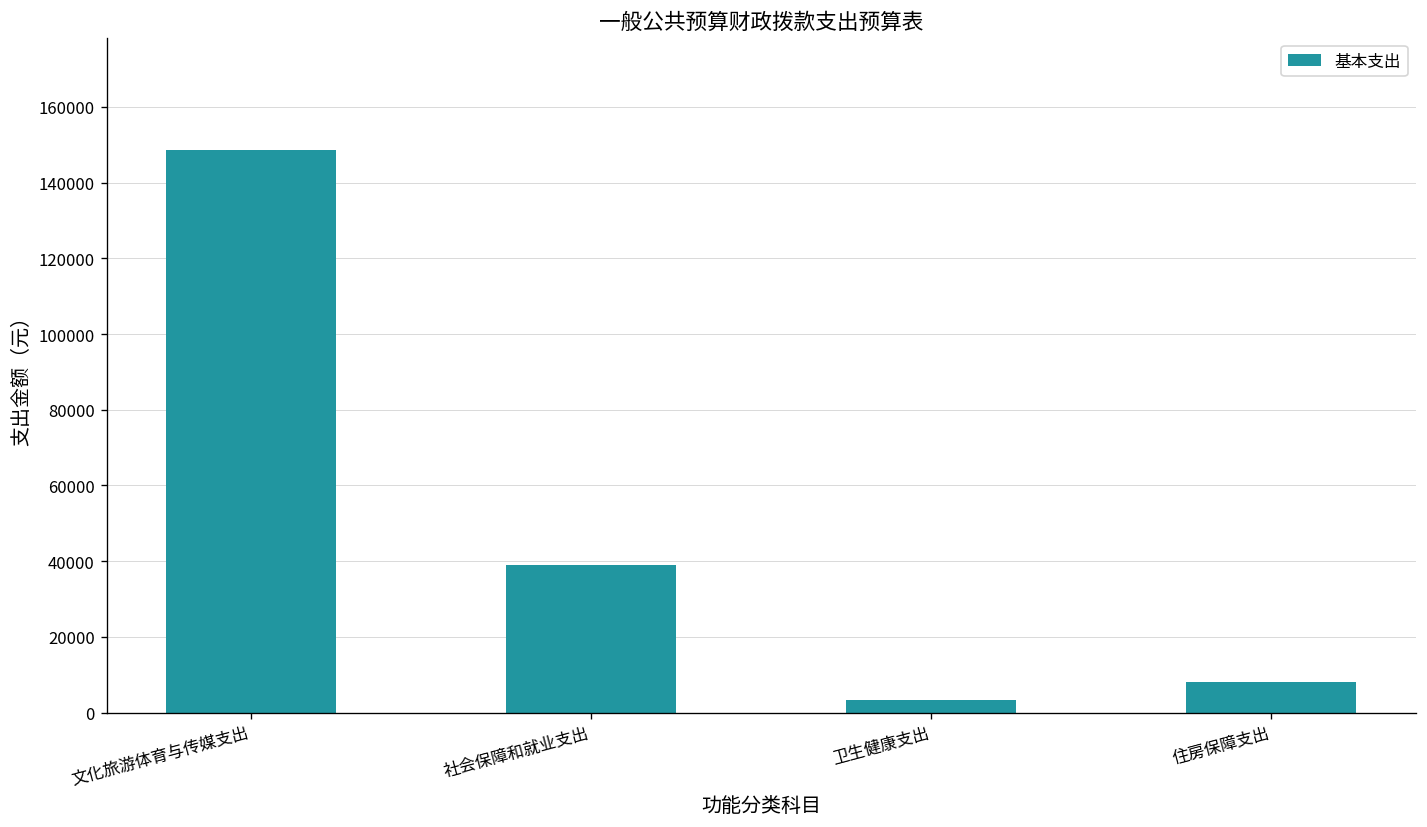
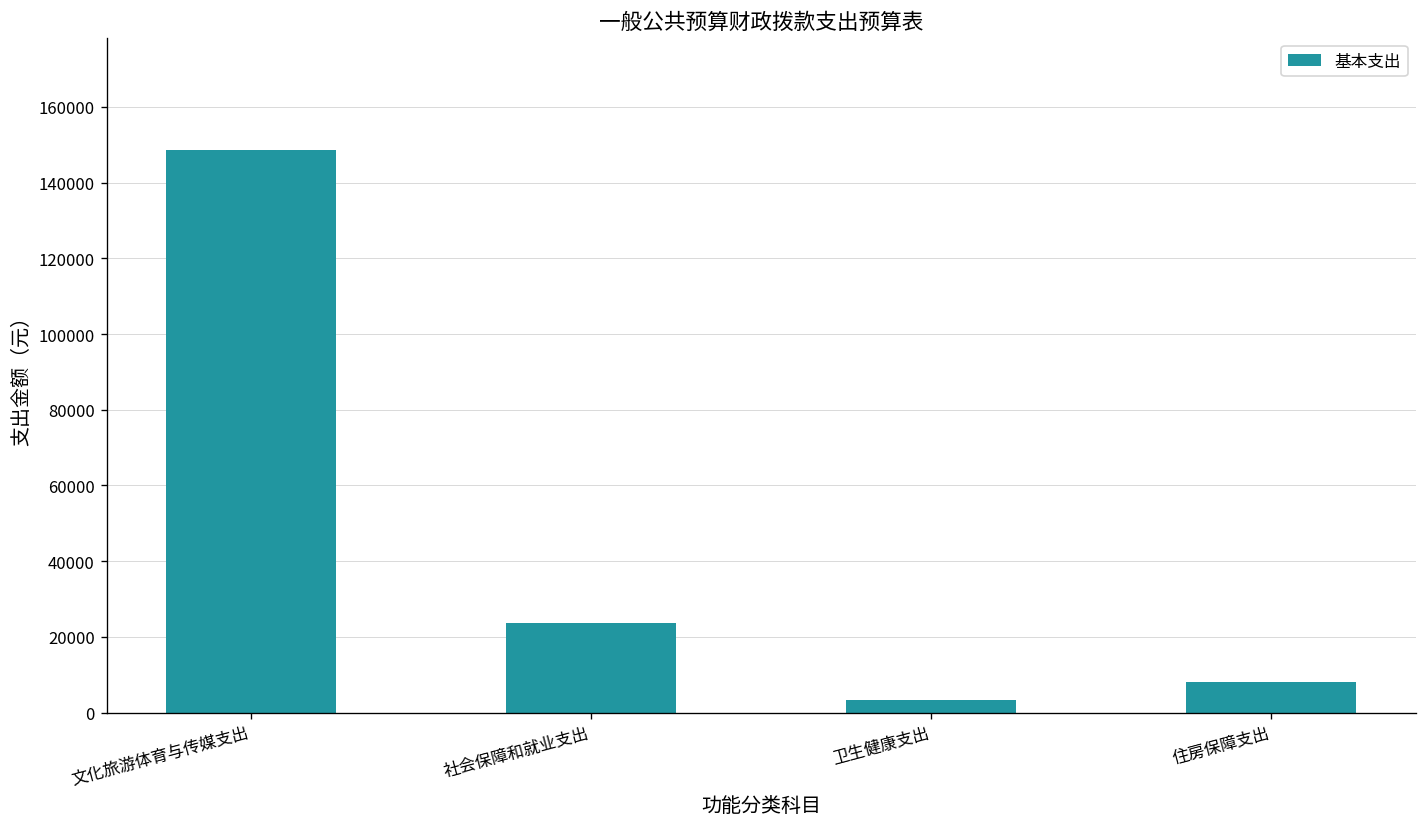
  {
    "文化旅游体育与传媒支出": 149000,
-   "社会保障和就业支出": 39000,
+   "社会保障和就业支出": 24000,
    "卫生健康支出": 3000,
    "住房保障支出": 8000
  }
